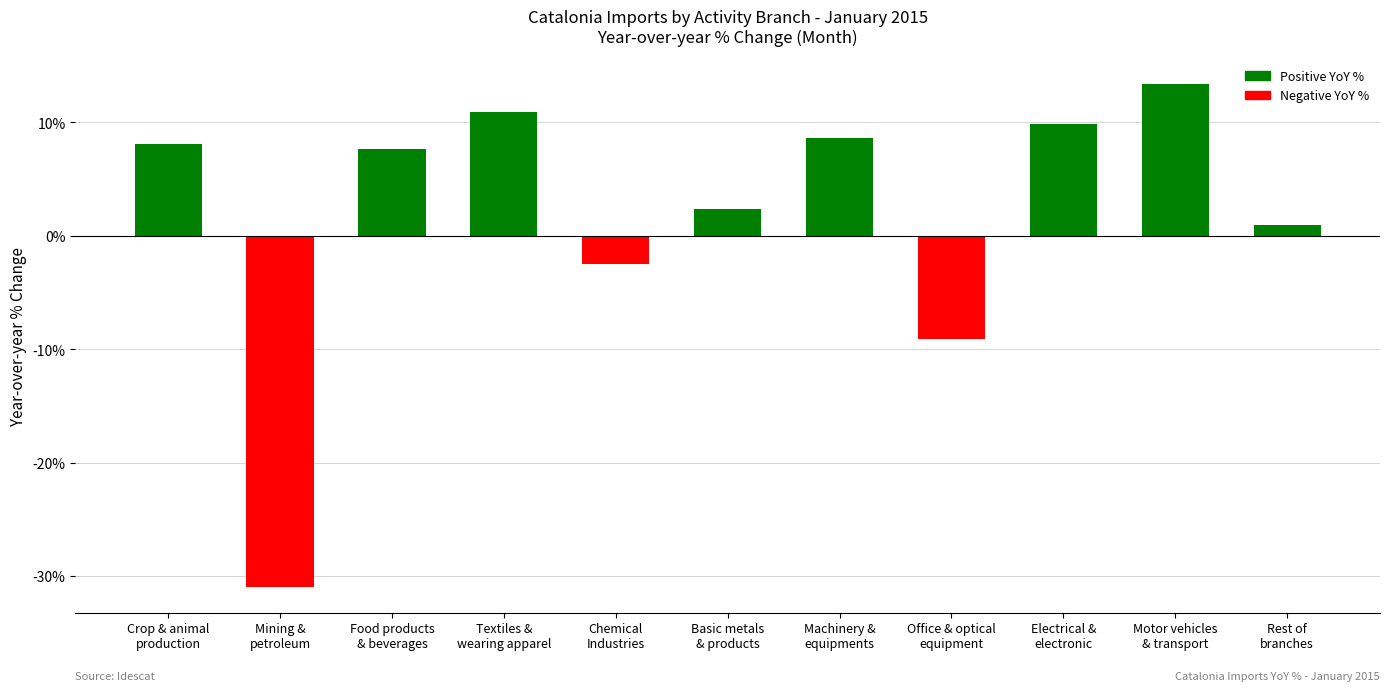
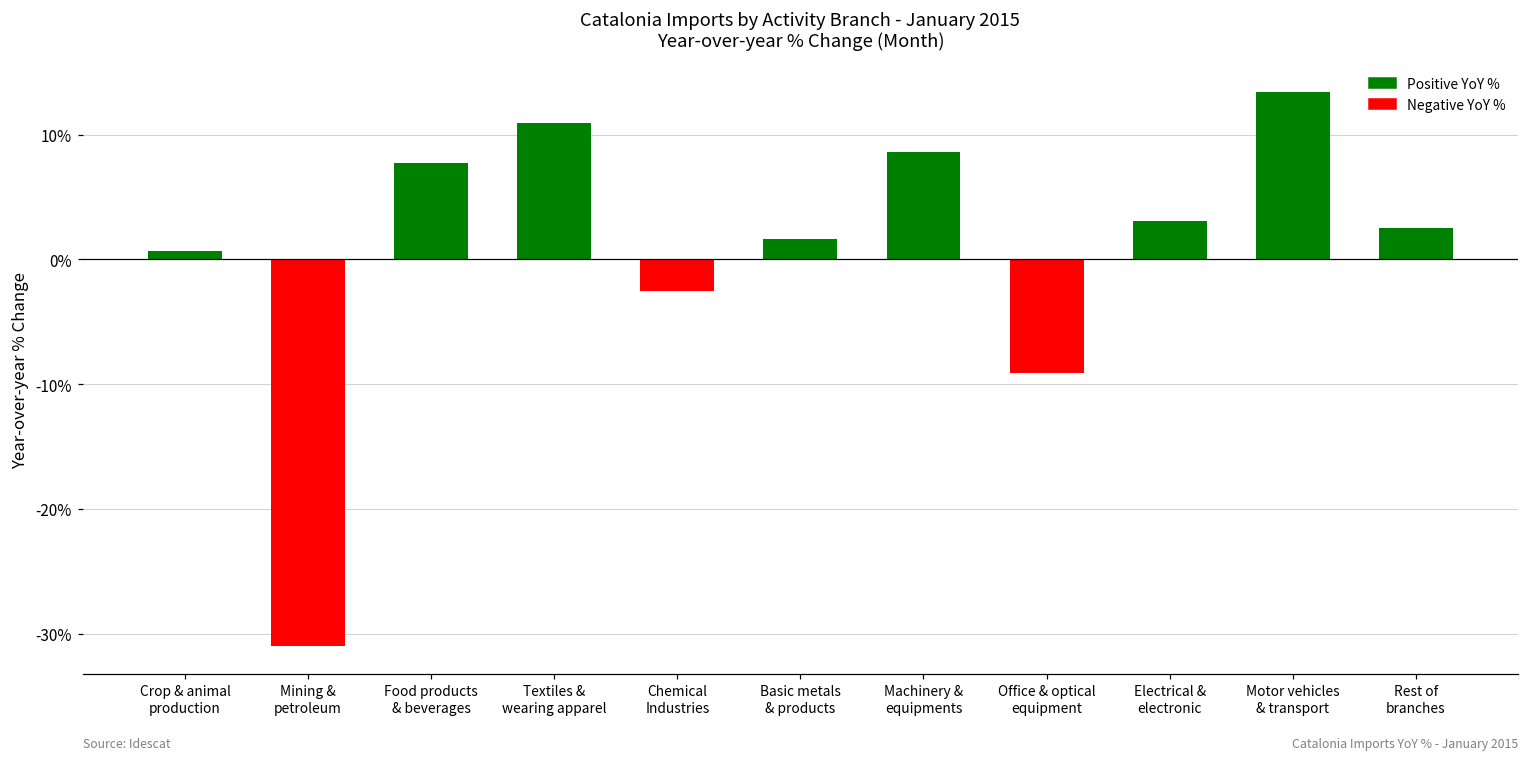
  {
-   "Crop & animal production": "8.1%",
+   "Crop & animal production": "0.7%",
    "Mining & petroleum": "-31.0%",
    "Food products & beverages": "7.7%",
    "Textiles & wearing apparel": "10.9%",
    "Chemical Industries": "-2.5%",
-   "Basic metals & products": "2.4%",
+   "Basic metals & products": "1.6%",
    "Machinery & equipments": "8.6%",
    "Office & optical equipment": "-9.1%",
-   "Electrical & electronic": "9.9%",
+   "Electrical & electronic": "3.1%",
    "Motor vehicles & transport": "13.4%",
-   "Rest of branches": "1.0%"
+   "Rest of branches": "2.5%"
  }
